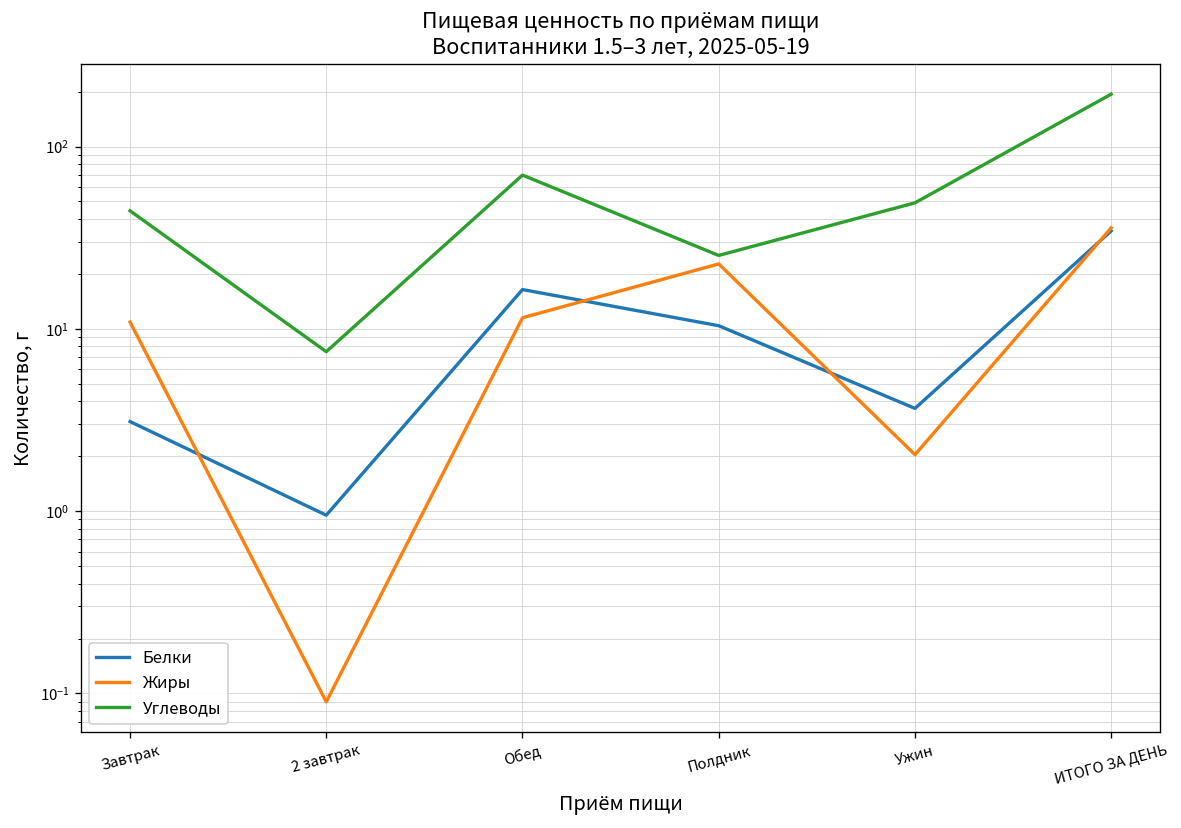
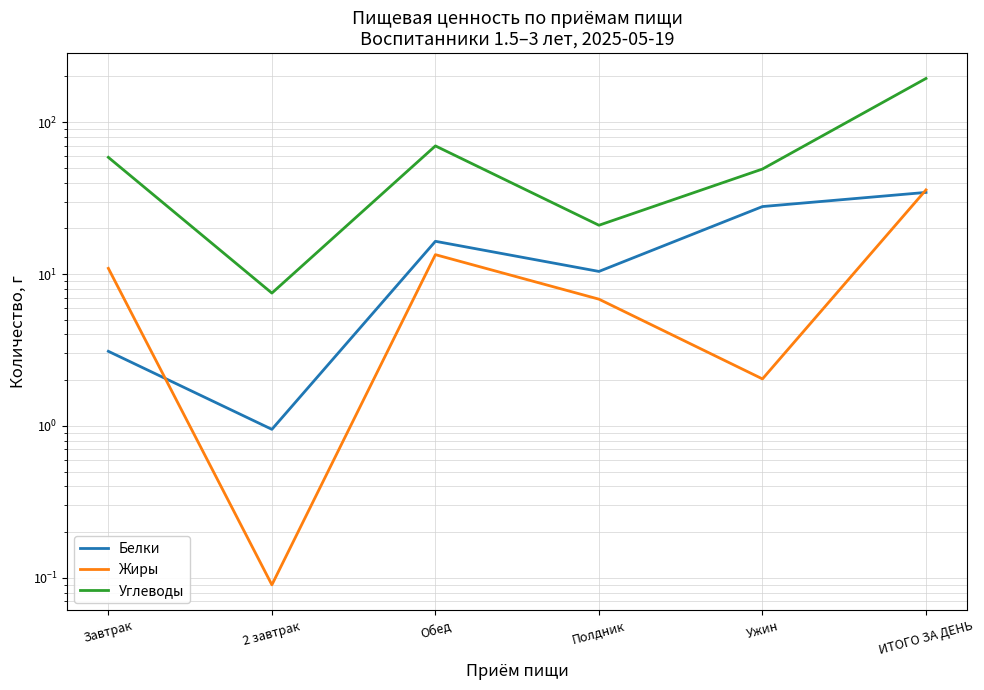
  {
    "Белки": {
      "Завтрак": 3.1,
      "2 завтрак": 1.0,
      "Обед": 16,
      "Полдник": 10,
-     "Ужин": 3.7
+     "Ужин": 28
    },
    "Жиры": {
      "Завтрак": 11,
      "2 завтрак": 0.09,
-     "Обед": 12,
-     "Полдник": 23,
+     "Обед": 13,
+     "Полдник": 7,
      "Ужин": 2
    },
    "Углеводы": {
-     "Завтрак": 44,
+     "Завтрак": 59,
      "2 завтрак": 7,
      "Обед": 70,
-     "Полдник": 25,
+     "Полдник": 21,
      "Ужин": 49,
      "ИТОГО ЗА ДЕНЬ": 190
    }
  }
